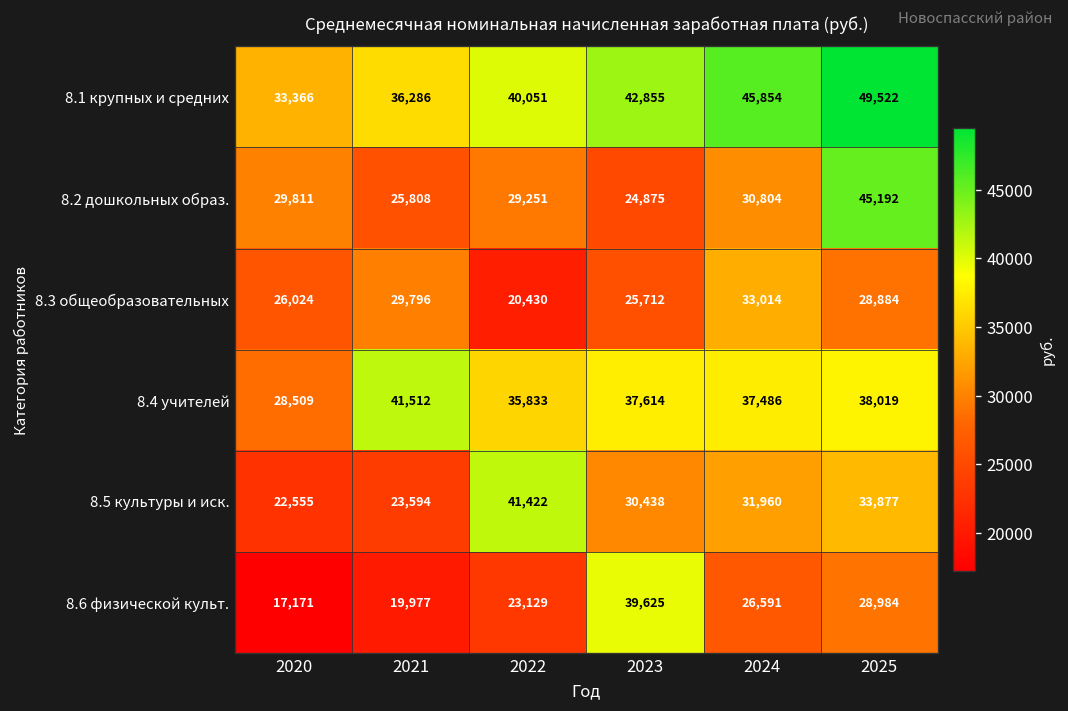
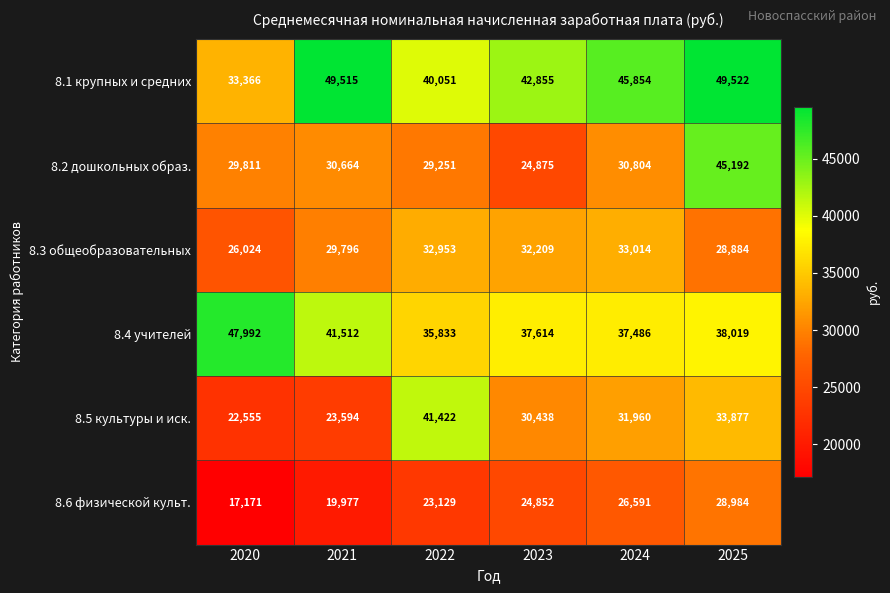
  {
    "8.1 крупных и средних": {
      "2020": "33,366",
-     "2021": "36,286",
+     "2021": "49,515",
      "2022": "40,051",
      "2023": "42,855",
      "2024": "45,854",
      "2025": "49,522"
    },
    "8.2 дошкольных образ.": {
      "2020": "29,811",
-     "2021": "25,808",
+     "2021": "30,664",
      "2022": "29,251",
      "2023": "24,875",
      "2024": "30,804",
      "2025": "45,192"
    },
    "8.3 общеобразовательных": {
      "2020": "26,024",
      "2021": "29,796",
-     "2022": "20,430",
-     "2023": "25,712",
+     "2022": "32,953",
+     "2023": "32,209",
      "2024": "33,014",
      "2025": "28,884"
    },
    "8.4 учителей": {
-     "2020": "28,509",
+     "2020": "47,992",
      "2021": "41,512",
      "2022": "35,833",
      "2023": "37,614",
      "2024": "37,486",
      "2025": "38,019"
    },
    "8.5 культуры и иск.": {
      "2020": "22,555",
      "2021": "23,594",
      "2022": "41,422",
      "2023": "30,438",
      "2024": "31,960",
      "2025": "33,877"
    },
    "8.6 физической культ.": {
      "2020": "17,171",
      "2021": "19,977",
      "2022": "23,129",
-     "2023": "39,625",
+     "2023": "24,852",
      "2024": "26,591",
      "2025": "28,984"
    }
  }
